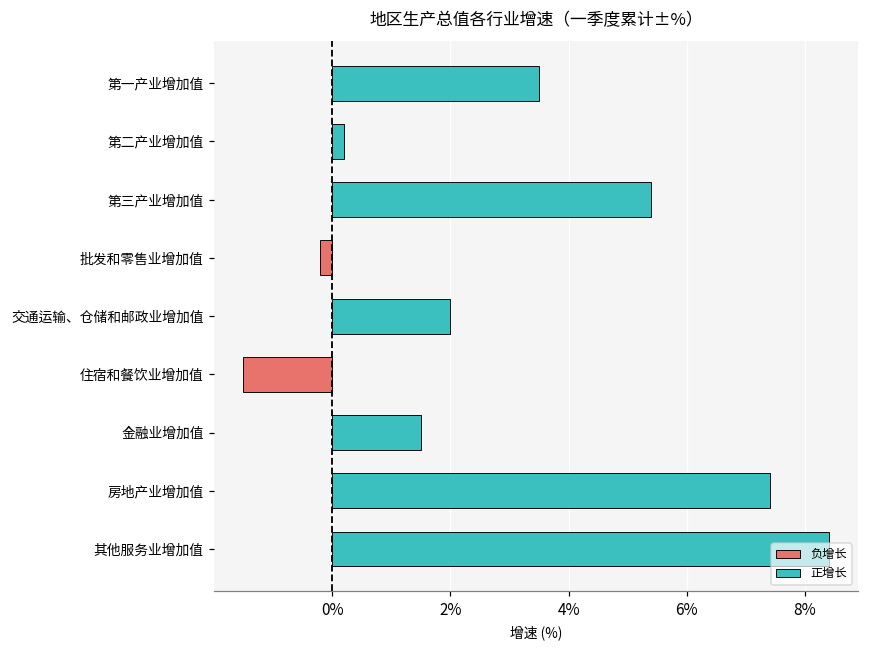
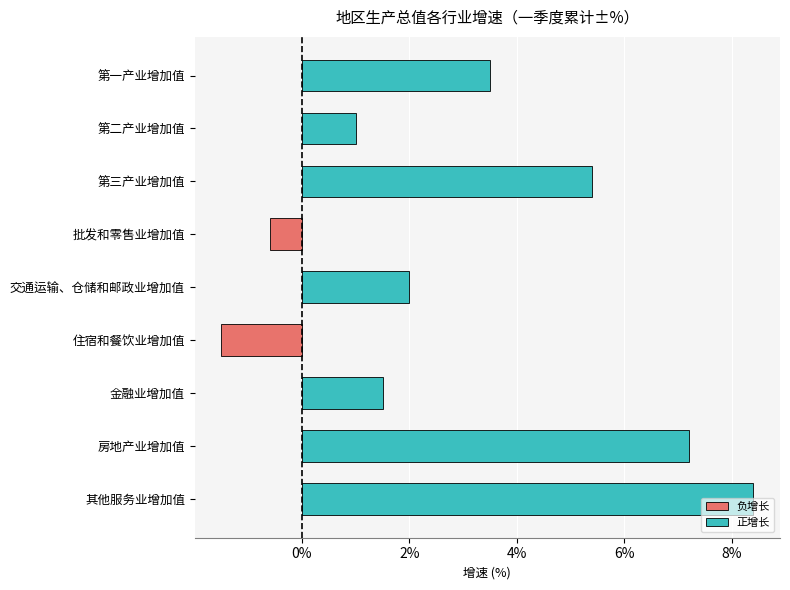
  {
    "第一产业增加值": "3.5%",
-   "第二产业增加值": "0.2%",
+   "第二产业增加值": "1.0%",
    "第三产业增加值": "5.4%",
-   "批发和零售业增加值": "-0.2%",
+   "批发和零售业增加值": "-0.6%",
    "交通运输、仓储和邮政业增加值": "2.0%",
    "住宿和餐饮业增加值": "-1.5%",
    "金融业增加值": "1.5%",
-   "房地产业增加值": "7.4%"
+   "房地产业增加值": "7.2%"
  }
